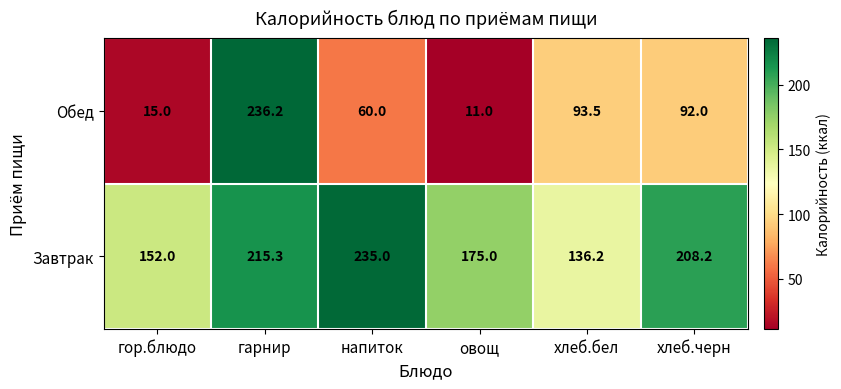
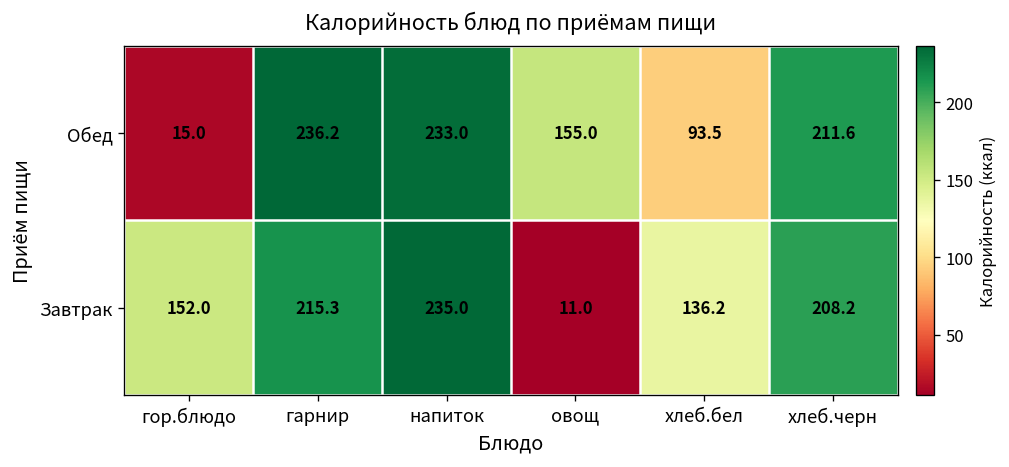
  {
    "Обед": {
      "гор.блюдо": 15.0,
      "гарнир": 236.2,
-     "напиток": 60.0,
-     "овощ": 11.0,
+     "напиток": 233.0,
+     "овощ": 155.0,
      "хлеб.бел": 93.5,
-     "хлеб.черн": 92.0
+     "хлеб.черн": 211.6
    },
    "Завтрак": {
      "гор.блюдо": 152.0,
      "гарнир": 215.3,
      "напиток": 235.0,
-     "овощ": 175.0,
+     "овощ": 11.0,
      "хлеб.бел": 136.2,
      "хлеб.черн": 208.2
    }
  }
